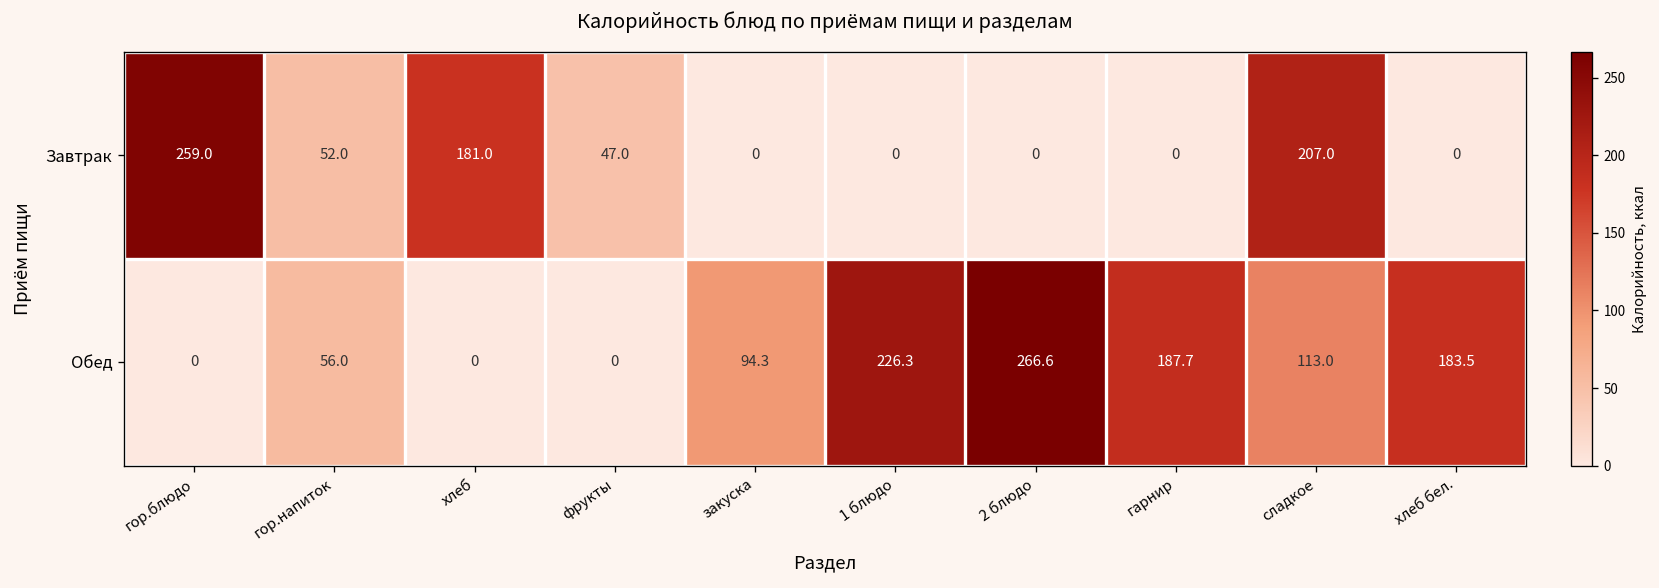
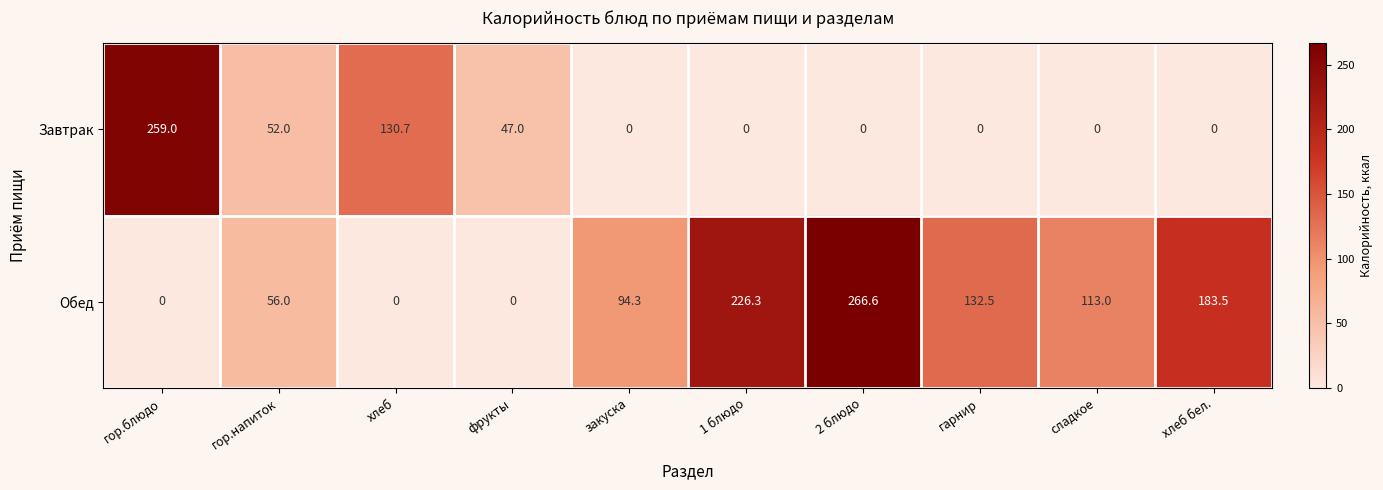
  {
    "Завтрак": {
      "гор.блюдо": 259.0,
      "гор.напиток": 52.0,
-     "хлеб": 181.0,
+     "хлеб": 130.7,
      "фрукты": 47.0,
      "закуска": 0,
      "1 блюдо": 0,
      "2 блюдо": 0,
      "гарнир": 0,
-     "сладкое": 207.0,
+     "сладкое": 0,
      "хлеб бел.": 0
    },
    "Обед": {
      "гор.блюдо": 0,
      "гор.напиток": 56.0,
      "хлеб": 0,
      "фрукты": 0,
      "закуска": 94.3,
      "1 блюдо": 226.3,
      "2 блюдо": 266.6,
-     "гарнир": 187.7,
+     "гарнир": 132.5,
      "сладкое": 113.0,
      "хлеб бел.": 183.5
    }
  }
